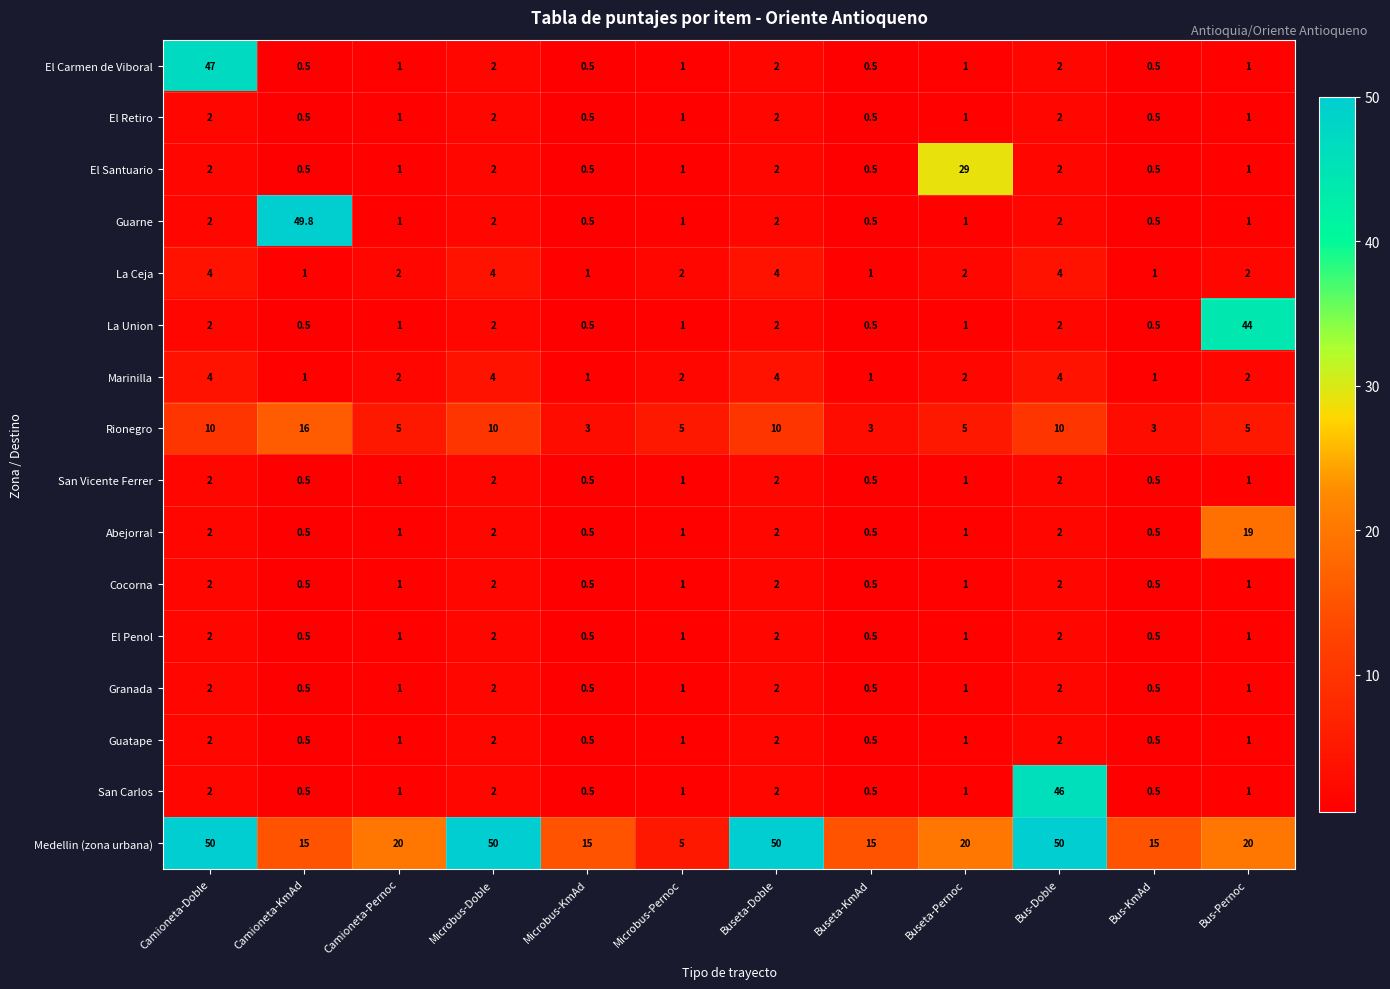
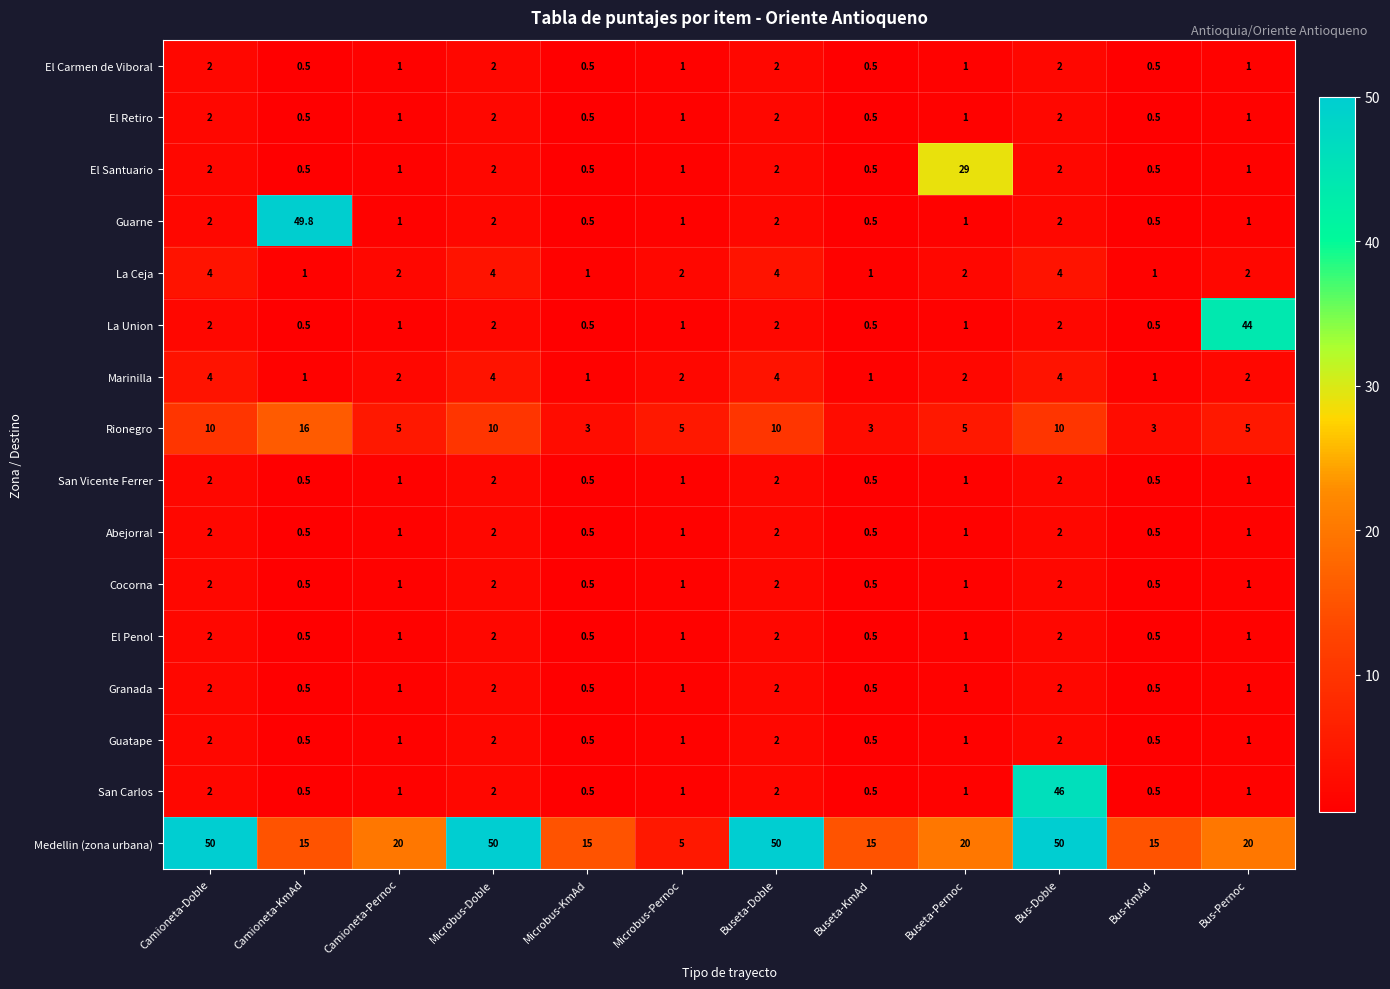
  {
    "El Carmen de Viboral": {
-     "Camioneta-Doble": 47,
+     "Camioneta-Doble": 2,
      "Camioneta-KmAd": 0.5,
      "Camioneta-Pernoc": 1,
      "Microbus-Doble": 2,
      "Microbus-KmAd": 0.5,
      "Microbus-Pernoc": 1,
      "Buseta-Doble": 2,
      "Buseta-KmAd": 0.5,
      "Buseta-Pernoc": 1,
      "Bus-Doble": 2,
      "Bus-KmAd": 0.5,
      "Bus-Pernoc": 1
    },
    "El Retiro": {
      "Camioneta-Doble": 2,
      "Camioneta-KmAd": 0.5,
      "Camioneta-Pernoc": 1,
      "Microbus-Doble": 2,
      "Microbus-KmAd": 0.5,
      "Microbus-Pernoc": 1,
      "Buseta-Doble": 2,
      "Buseta-KmAd": 0.5,
      "Buseta-Pernoc": 1,
      "Bus-Doble": 2,
      "Bus-KmAd": 0.5,
      "Bus-Pernoc": 1
    },
    "El Santuario": {
      "Camioneta-Doble": 2,
      "Camioneta-KmAd": 0.5,
      "Camioneta-Pernoc": 1,
      "Microbus-Doble": 2,
      "Microbus-KmAd": 0.5,
      "Microbus-Pernoc": 1,
      "Buseta-Doble": 2,
      "Buseta-KmAd": 0.5,
      "Buseta-Pernoc": 29,
      "Bus-Doble": 2,
      "Bus-KmAd": 0.5,
      "Bus-Pernoc": 1
    },
    "Guarne": {
      "Camioneta-Doble": 2,
      "Camioneta-KmAd": 49.8,
      "Camioneta-Pernoc": 1,
      "Microbus-Doble": 2,
      "Microbus-KmAd": 0.5,
      "Microbus-Pernoc": 1,
      "Buseta-Doble": 2,
      "Buseta-KmAd": 0.5,
      "Buseta-Pernoc": 1,
      "Bus-Doble": 2,
      "Bus-KmAd": 0.5,
      "Bus-Pernoc": 1
    },
    "La Ceja": {
      "Camioneta-Doble": 4,
      "Camioneta-KmAd": 1,
      "Camioneta-Pernoc": 2,
      "Microbus-Doble": 4,
      "Microbus-KmAd": 1,
      "Microbus-Pernoc": 2,
      "Buseta-Doble": 4,
      "Buseta-KmAd": 1,
      "Buseta-Pernoc": 2,
      "Bus-Doble": 4,
      "Bus-KmAd": 1,
      "Bus-Pernoc": 2
    },
    "La Union": {
      "Camioneta-Doble": 2,
      "Camioneta-KmAd": 0.5,
      "Camioneta-Pernoc": 1,
      "Microbus-Doble": 2,
      "Microbus-KmAd": 0.5,
      "Microbus-Pernoc": 1,
      "Buseta-Doble": 2,
      "Buseta-KmAd": 0.5,
      "Buseta-Pernoc": 1,
      "Bus-Doble": 2,
      "Bus-KmAd": 0.5,
      "Bus-Pernoc": 44
    },
    "Marinilla": {
      "Camioneta-Doble": 4,
      "Camioneta-KmAd": 1,
      "Camioneta-Pernoc": 2,
      "Microbus-Doble": 4,
      "Microbus-KmAd": 1,
      "Microbus-Pernoc": 2,
      "Buseta-Doble": 4,
      "Buseta-KmAd": 1,
      "Buseta-Pernoc": 2,
      "Bus-Doble": 4,
      "Bus-KmAd": 1,
      "Bus-Pernoc": 2
    },
    "Rionegro": {
      "Camioneta-Doble": 10,
      "Camioneta-KmAd": 16,
      "Camioneta-Pernoc": 5,
      "Microbus-Doble": 10,
      "Microbus-KmAd": 3,
      "Microbus-Pernoc": 5,
      "Buseta-Doble": 10,
      "Buseta-KmAd": 3,
      "Buseta-Pernoc": 5,
      "Bus-Doble": 10,
      "Bus-KmAd": 3,
      "Bus-Pernoc": 5
    },
    "San Vicente Ferrer": {
      "Camioneta-Doble": 2,
      "Camioneta-KmAd": 0.5,
      "Camioneta-Pernoc": 1,
      "Microbus-Doble": 2,
      "Microbus-KmAd": 0.5,
      "Microbus-Pernoc": 1,
      "Buseta-Doble": 2,
      "Buseta-KmAd": 0.5,
      "Buseta-Pernoc": 1,
      "Bus-Doble": 2,
      "Bus-KmAd": 0.5,
      "Bus-Pernoc": 1
    },
    "Abejorral": {
      "Camioneta-Doble": 2,
      "Camioneta-KmAd": 0.5,
      "Camioneta-Pernoc": 1,
      "Microbus-Doble": 2,
      "Microbus-KmAd": 0.5,
      "Microbus-Pernoc": 1,
      "Buseta-Doble": 2,
      "Buseta-KmAd": 0.5,
      "Buseta-Pernoc": 1,
      "Bus-Doble": 2,
      "Bus-KmAd": 0.5,
-     "Bus-Pernoc": 19
+     "Bus-Pernoc": 1
    },
    "Cocorna": {
      "Camioneta-Doble": 2,
      "Camioneta-KmAd": 0.5,
      "Camioneta-Pernoc": 1,
      "Microbus-Doble": 2,
      "Microbus-KmAd": 0.5,
      "Microbus-Pernoc": 1,
      "Buseta-Doble": 2,
      "Buseta-KmAd": 0.5,
      "Buseta-Pernoc": 1,
      "Bus-Doble": 2,
      "Bus-KmAd": 0.5,
      "Bus-Pernoc": 1
    },
    "El Penol": {
      "Camioneta-Doble": 2,
      "Camioneta-KmAd": 0.5,
      "Camioneta-Pernoc": 1,
      "Microbus-Doble": 2,
      "Microbus-KmAd": 0.5,
      "Microbus-Pernoc": 1,
      "Buseta-Doble": 2,
      "Buseta-KmAd": 0.5,
      "Buseta-Pernoc": 1,
      "Bus-Doble": 2,
      "Bus-KmAd": 0.5,
      "Bus-Pernoc": 1
    },
    "Granada": {
      "Camioneta-Doble": 2,
      "Camioneta-KmAd": 0.5,
      "Camioneta-Pernoc": 1,
      "Microbus-Doble": 2,
      "Microbus-KmAd": 0.5,
      "Microbus-Pernoc": 1,
      "Buseta-Doble": 2,
      "Buseta-KmAd": 0.5,
      "Buseta-Pernoc": 1,
      "Bus-Doble": 2,
      "Bus-KmAd": 0.5,
      "Bus-Pernoc": 1
    },
    "Guatape": {
      "Camioneta-Doble": 2,
      "Camioneta-KmAd": 0.5,
      "Camioneta-Pernoc": 1,
      "Microbus-Doble": 2,
      "Microbus-KmAd": 0.5,
      "Microbus-Pernoc": 1,
      "Buseta-Doble": 2,
      "Buseta-KmAd": 0.5,
      "Buseta-Pernoc": 1,
      "Bus-Doble": 2,
      "Bus-KmAd": 0.5,
      "Bus-Pernoc": 1
    },
    "San Carlos": {
      "Camioneta-Doble": 2,
      "Camioneta-KmAd": 0.5,
      "Camioneta-Pernoc": 1,
      "Microbus-Doble": 2,
      "Microbus-KmAd": 0.5,
      "Microbus-Pernoc": 1,
      "Buseta-Doble": 2,
      "Buseta-KmAd": 0.5,
      "Buseta-Pernoc": 1,
      "Bus-Doble": 46,
      "Bus-KmAd": 0.5,
      "Bus-Pernoc": 1
    },
    "Medellin (zona urbana)": {
      "Camioneta-Doble": 50,
      "Camioneta-KmAd": 15,
      "Camioneta-Pernoc": 20,
      "Microbus-Doble": 50,
      "Microbus-KmAd": 15,
      "Microbus-Pernoc": 5,
      "Buseta-Doble": 50,
      "Buseta-KmAd": 15,
      "Buseta-Pernoc": 20,
      "Bus-Doble": 50,
      "Bus-KmAd": 15,
      "Bus-Pernoc": 20
    }
  }
